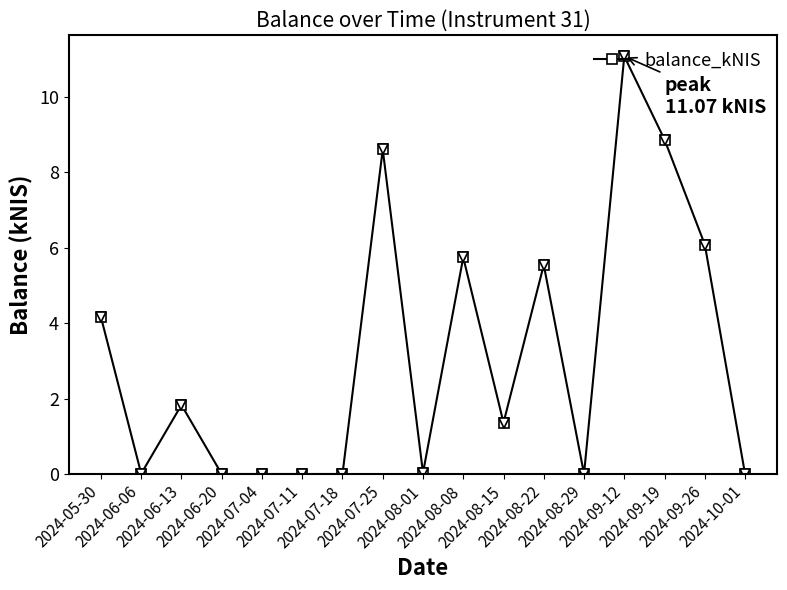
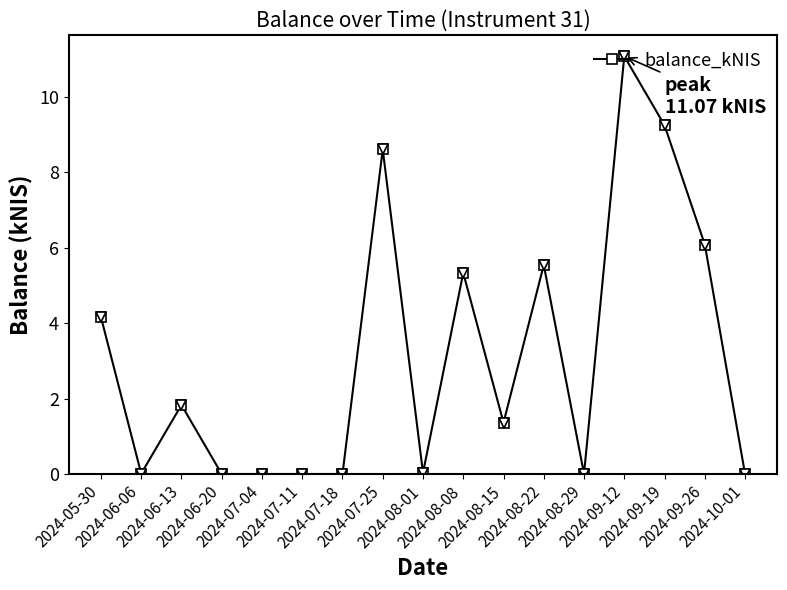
  {
    "2024-05-30": 4.2,
    "2024-06-06": 0.0,
    "2024-06-13": 1.8,
    "2024-06-20": 0.0,
    "2024-07-04": 0.0,
    "2024-07-11": 0.0,
    "2024-07-18": 0.0,
    "2024-07-25": 8.6,
    "2024-08-01": 0.0,
-   "2024-08-08": 5.7,
+   "2024-08-08": 5.3,
    "2024-08-15": 1.4,
    "2024-08-22": 5.5,
    "2024-08-29": 0.0,
-   "2024-09-19": 8.9,
+   "2024-09-19": 9.2,
    "2024-09-26": 6.1,
    "2024-10-01": 0.0
  }
